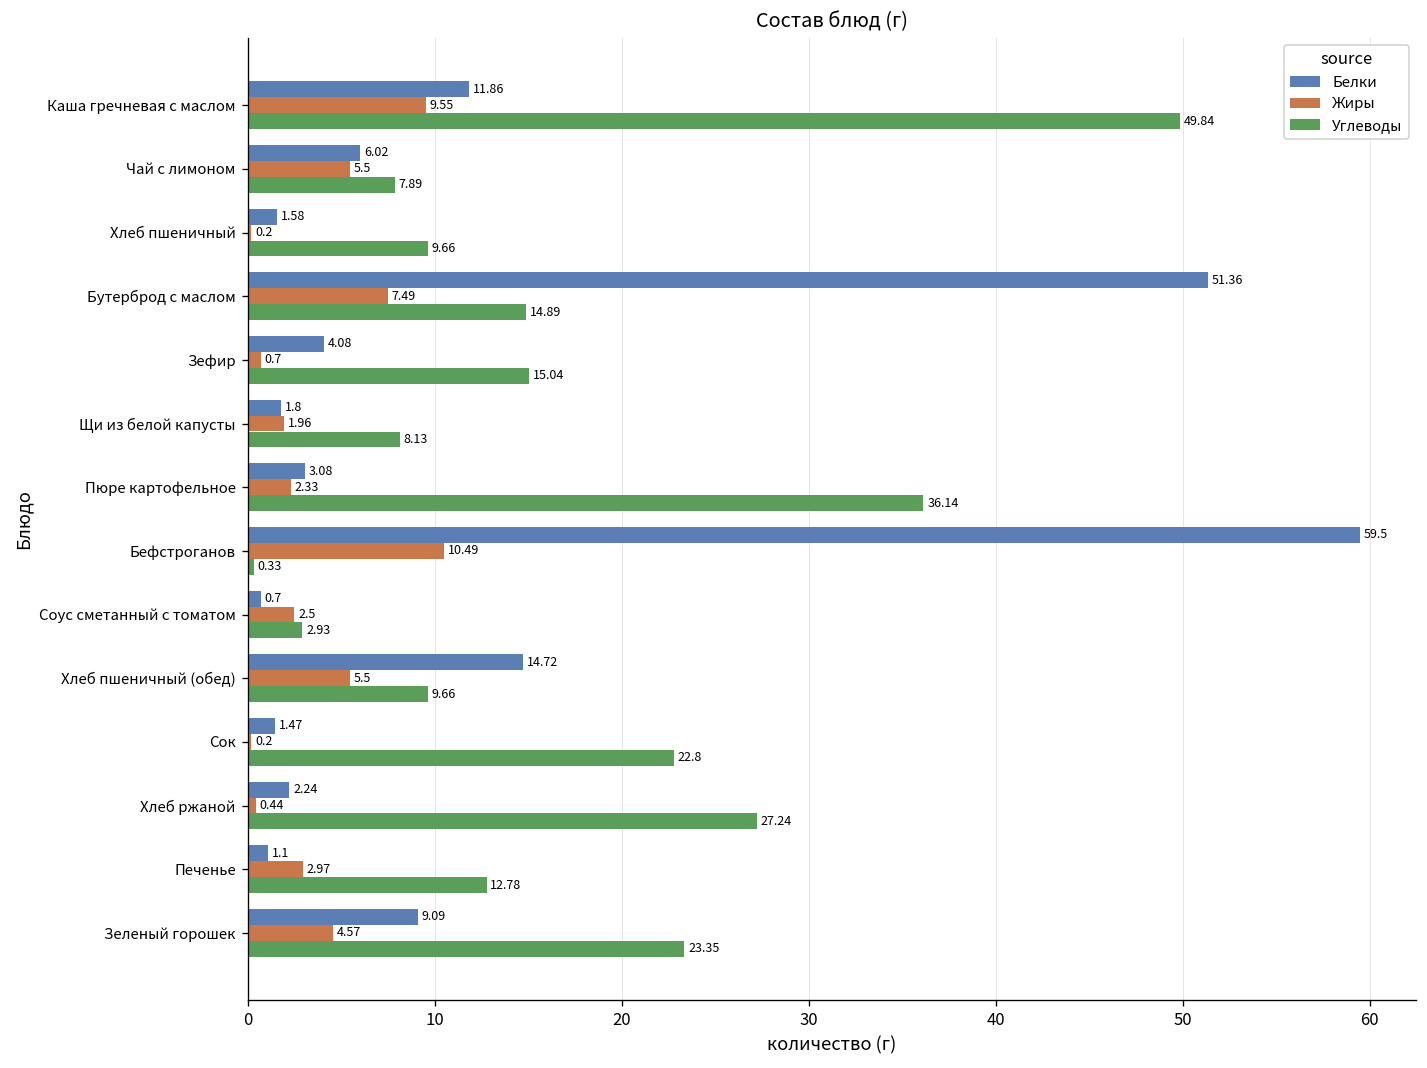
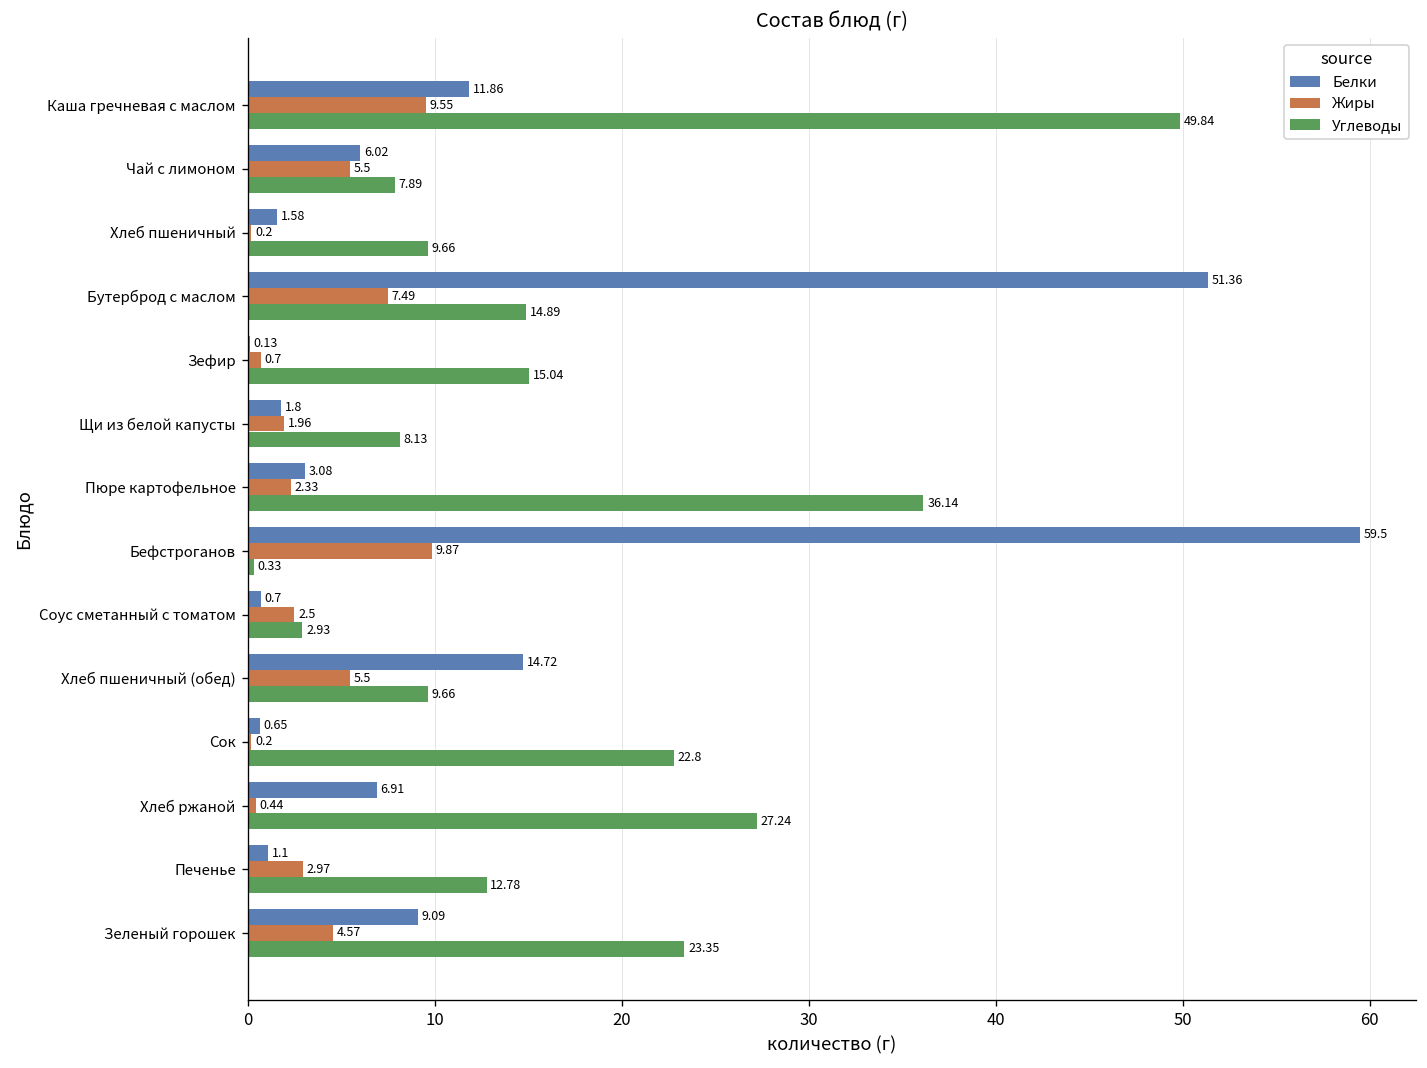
  {
    "Белки": {
      "Каша гречневая с маслом": 11.86,
      "Чай с лимоном": 6.02,
      "Хлеб пшеничный": 1.58,
      "Бутерброд с маслом": 51.36,
-     "Зефир": 4.08,
+     "Зефир": 0.13,
      "Щи из белой капусты": 1.8,
      "Пюре картофельное": 3.08,
      "Бефстроганов": 59.5,
      "Соус сметанный с томатом": 0.7,
      "Хлеб пшеничный (обед)": 14.72,
-     "Сок": 1.47,
-     "Хлеб ржаной": 2.24,
+     "Сок": 0.65,
+     "Хлеб ржаной": 6.91,
      "Печенье": 1.1,
      "Зеленый горошек": 9.09
    },
    "Жиры": {
      "Каша гречневая с маслом": 9.55,
      "Чай с лимоном": 5.5,
      "Хлеб пшеничный": 0.2,
      "Бутерброд с маслом": 7.49,
      "Зефир": 0.7,
      "Щи из белой капусты": 1.96,
      "Пюре картофельное": 2.33,
-     "Бефстроганов": 10.49,
+     "Бефстроганов": 9.87,
      "Соус сметанный с томатом": 2.5,
      "Хлеб пшеничный (обед)": 5.5,
      "Сок": 0.2,
      "Хлеб ржаной": 0.44,
      "Печенье": 2.97,
      "Зеленый горошек": 4.57
    },
    "Углеводы": {
      "Каша гречневая с маслом": 49.84,
      "Чай с лимоном": 7.89,
      "Хлеб пшеничный": 9.66,
      "Бутерброд с маслом": 14.89,
      "Зефир": 15.04,
      "Щи из белой капусты": 8.13,
      "Пюре картофельное": 36.14,
      "Бефстроганов": 0.33,
      "Соус сметанный с томатом": 2.93,
      "Хлеб пшеничный (обед)": 9.66,
      "Сок": 22.8,
      "Хлеб ржаной": 27.24,
      "Печенье": 12.78,
      "Зеленый горошек": 23.35
    }
  }
